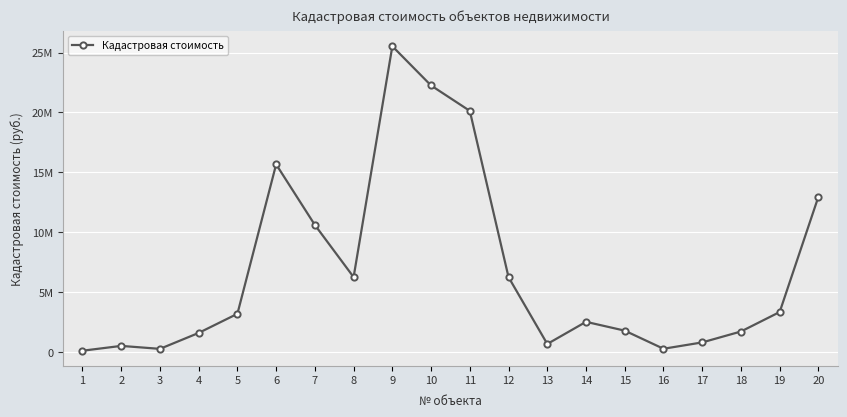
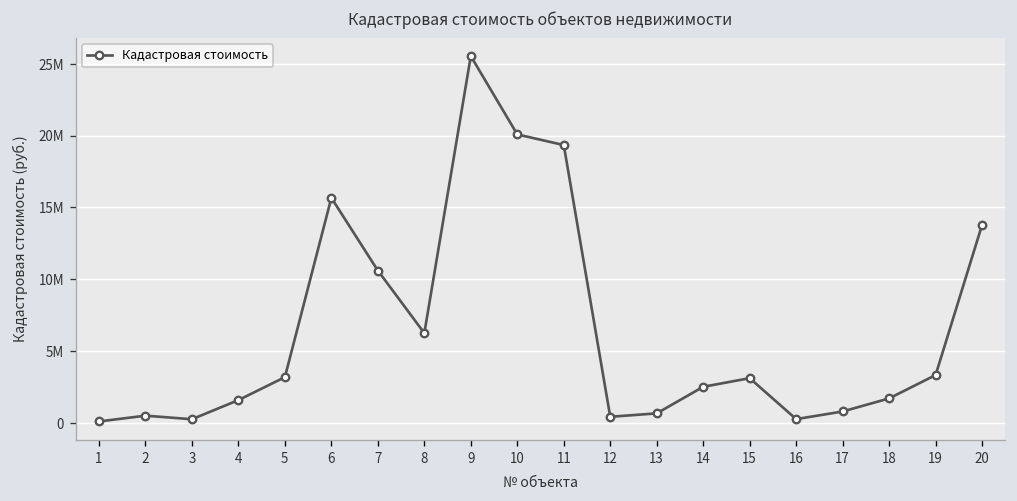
  {
    "1": 100000,
    "2": 500000,
    "3": 200000,
    "4": 1600000,
    "5": 3200000,
    "6": 15700000,
    "7": 10600000,
    "8": 6200000,
    "9": 25500000,
-   "10": 22300000,
-   "11": 20100000,
-   "12": 6200000,
+   "10": 20100000,
+   "11": 19300000,
+   "12": 400000,
    "13": 600000,
    "14": 2500000,
-   "15": 1800000,
+   "15": 3100000,
    "16": 200000,
    "17": 800000,
    "18": 1700000,
    "19": 3300000,
-   "20": 13000000
+   "20": 13800000
  }
